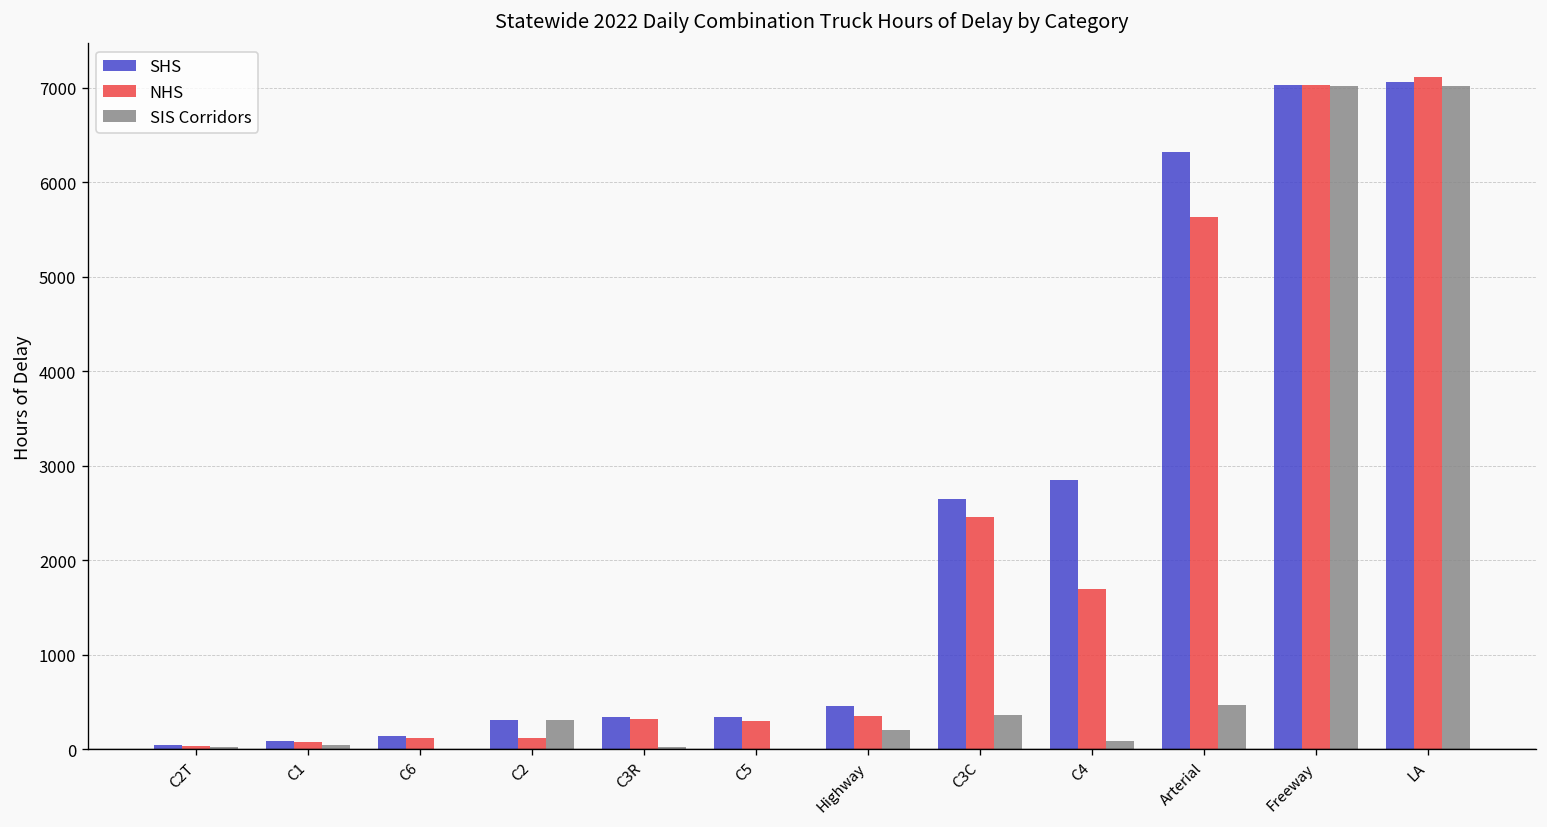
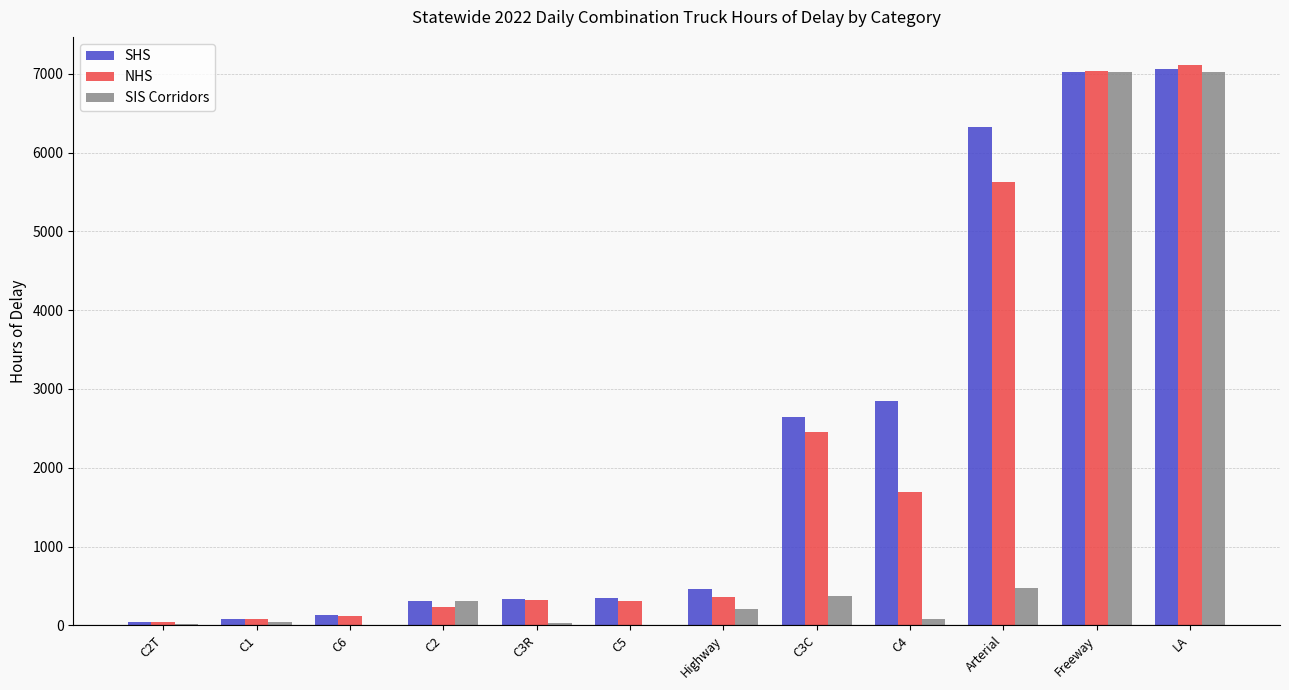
  {
    "SHS": {
      "C2T": 0,
      "C1": 100,
      "C6": 100,
      "C2": 300,
      "C3R": 300,
      "C5": 300,
      "Highway": 500,
      "C3C": 2600,
      "C4": 2800,
      "Arterial": 6300,
      "Freeway": 7000,
      "LA": 7100
    },
    "NHS": {
      "C2T": 0,
      "C1": 100,
      "C6": 100,
-     "C2": 100,
+     "C2": 200,
      "C3R": 300,
      "C5": 300,
      "Highway": 400,
      "C3C": 2500,
      "C4": 1700,
      "Arterial": 5600,
      "Freeway": 7000,
      "LA": 7100
    },
    "SIS Corridors": {
      "C1": 0,
      "C6": 0,
      "C2": 300,
      "C5": 0,
      "Highway": 200,
      "C3C": 400,
      "C4": 100,
      "Arterial": 500,
      "Freeway": 7000,
      "LA": 7000
    }
  }
